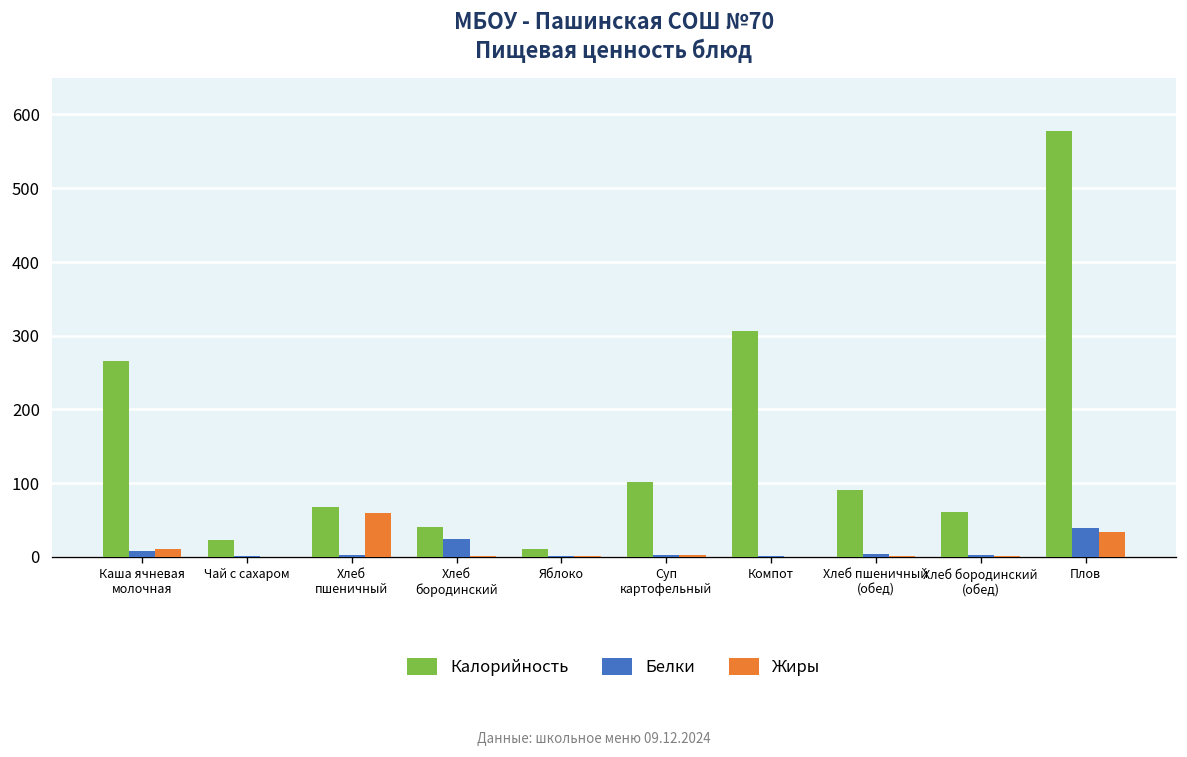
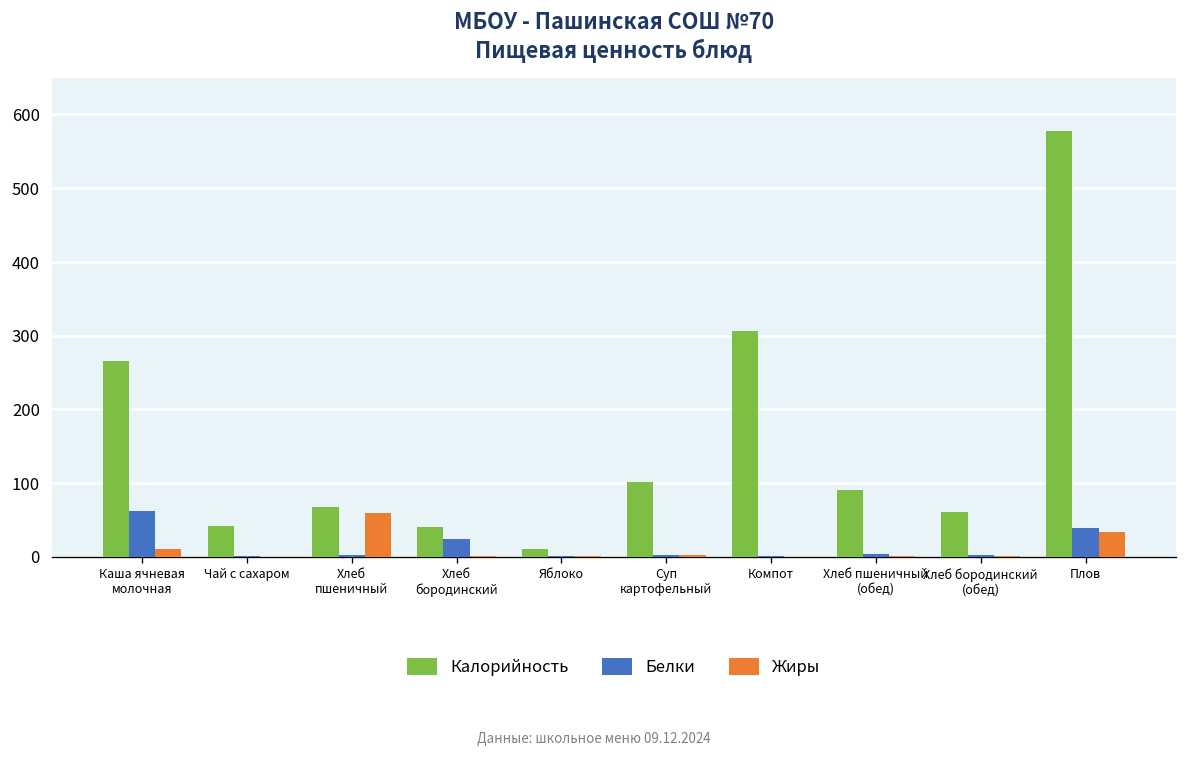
  {
    "Калорийность": {
      "Каша ячневая молочная": 270,
-     "Чай с сахаром": 20,
+     "Чай с сахаром": 40,
      "Хлеб пшеничный": 70,
      "Хлеб бородинский": 40,
      "Яблоко": 10,
      "Суп картофельный": 100,
      "Компот": 310,
      "Хлеб пшеничный (обед)": 90,
      "Хлеб бородинский (обед)": 60,
      "Плов": 580
    },
    "Белки": {
-     "Каша ячневая молочная": 10,
+     "Каша ячневая молочная": 60,
      "Хлеб бородинский": 20,
      "Плов": 40
    },
    "Жиры": {
      "Каша ячневая молочная": 10,
      "Хлеб пшеничный": 60,
      "Компот": 0,
      "Плов": 30
    }
  }
